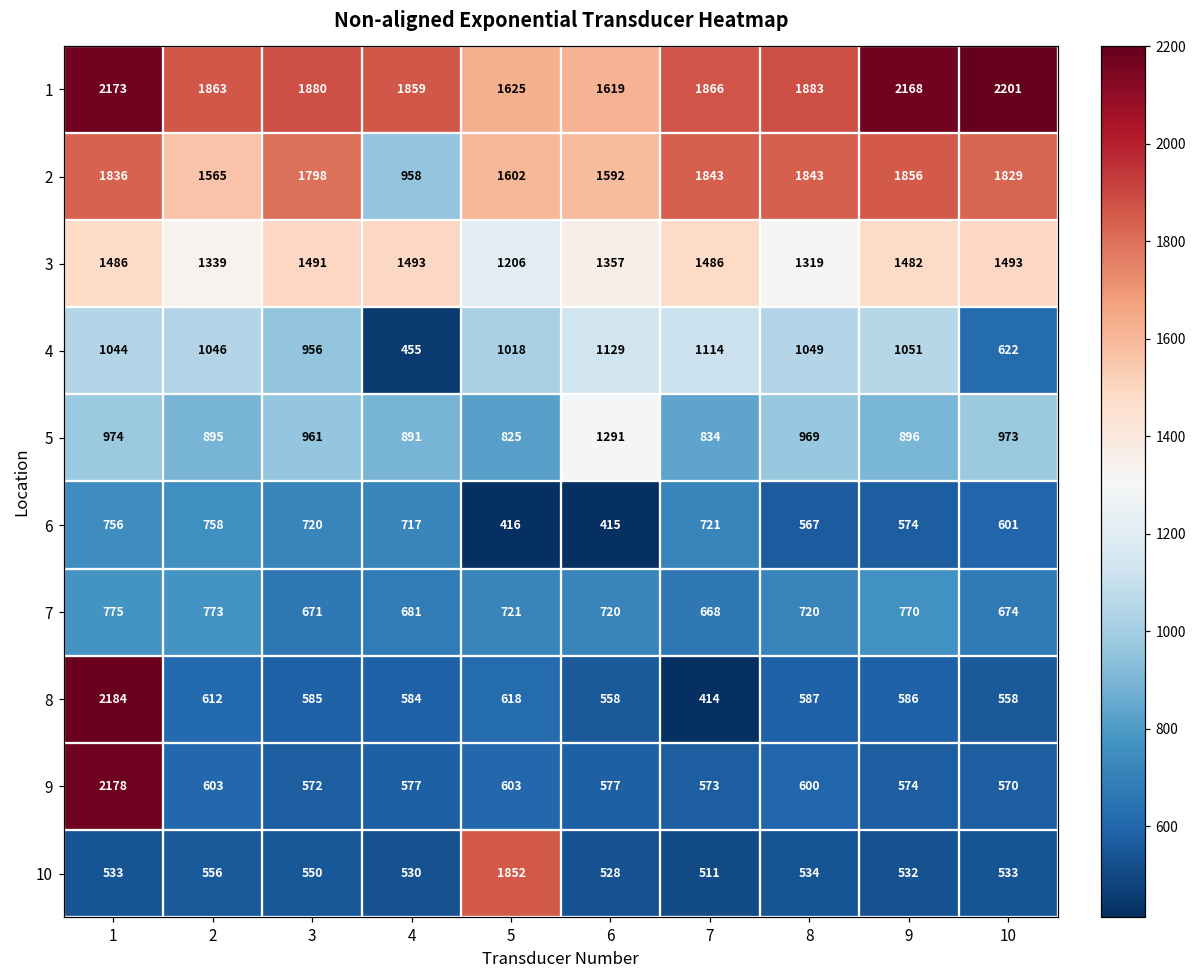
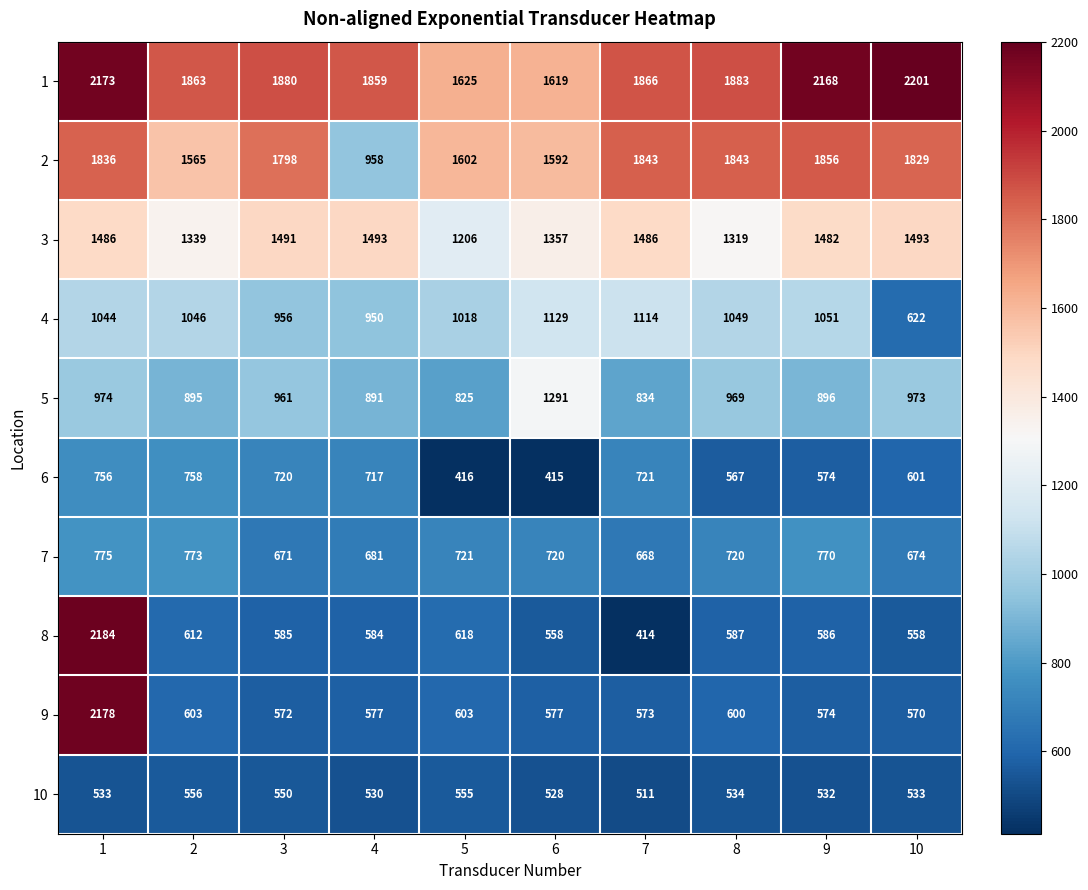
  {
    "1": {
      "1": 2173,
      "2": 1863,
      "3": 1880,
      "4": 1859,
      "5": 1625,
      "6": 1619,
      "7": 1866,
      "8": 1883,
      "9": 2168,
      "10": 2201
    },
    "2": {
      "1": 1836,
      "2": 1565,
      "3": 1798,
      "4": 958,
      "5": 1602,
      "6": 1592,
      "7": 1843,
      "8": 1843,
      "9": 1856,
      "10": 1829
    },
    "3": {
      "1": 1486,
      "2": 1339,
      "3": 1491,
      "4": 1493,
      "5": 1206,
      "6": 1357,
      "7": 1486,
      "8": 1319,
      "9": 1482,
      "10": 1493
    },
    "4": {
      "1": 1044,
      "2": 1046,
      "3": 956,
-     "4": 455,
+     "4": 950,
      "5": 1018,
      "6": 1129,
      "7": 1114,
      "8": 1049,
      "9": 1051,
      "10": 622
    },
    "5": {
      "1": 974,
      "2": 895,
      "3": 961,
      "4": 891,
      "5": 825,
      "6": 1291,
      "7": 834,
      "8": 969,
      "9": 896,
      "10": 973
    },
    "6": {
      "1": 756,
      "2": 758,
      "3": 720,
      "4": 717,
      "5": 416,
      "6": 415,
      "7": 721,
      "8": 567,
      "9": 574,
      "10": 601
    },
    "7": {
      "1": 775,
      "2": 773,
      "3": 671,
      "4": 681,
      "5": 721,
      "6": 720,
      "7": 668,
      "8": 720,
      "9": 770,
      "10": 674
    },
    "8": {
      "1": 2184,
      "2": 612,
      "3": 585,
      "4": 584,
      "5": 618,
      "6": 558,
      "7": 414,
      "8": 587,
      "9": 586,
      "10": 558
    },
    "9": {
      "1": 2178,
      "2": 603,
      "3": 572,
      "4": 577,
      "5": 603,
      "6": 577,
      "7": 573,
      "8": 600,
      "9": 574,
      "10": 570
    },
    "10": {
      "1": 533,
      "2": 556,
      "3": 550,
      "4": 530,
-     "5": 1852,
+     "5": 555,
      "6": 528,
      "7": 511,
      "8": 534,
      "9": 532,
      "10": 533
    }
  }
